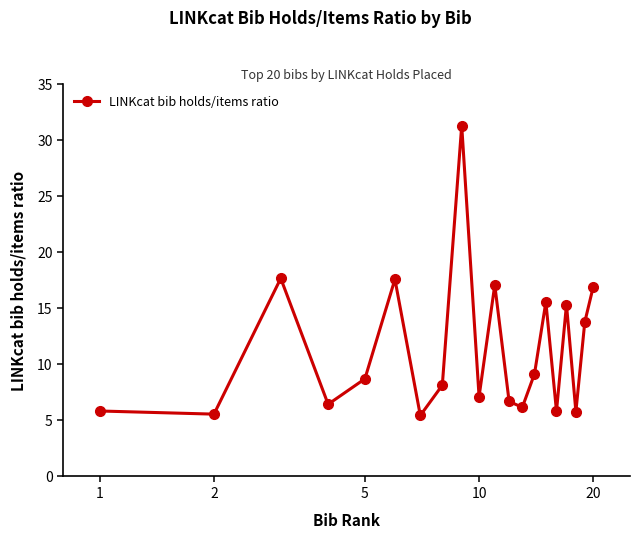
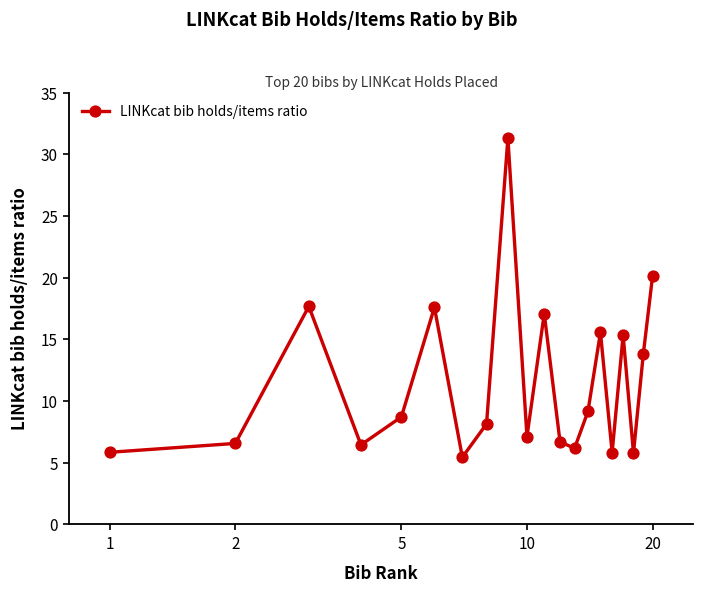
  {
    "1": 5.8,
-   "2": 5.6,
+   "2": 6.6,
    "5": 8.7,
    "10": 7.1,
-   "20": 16.9
+   "20": 20.1
  }
